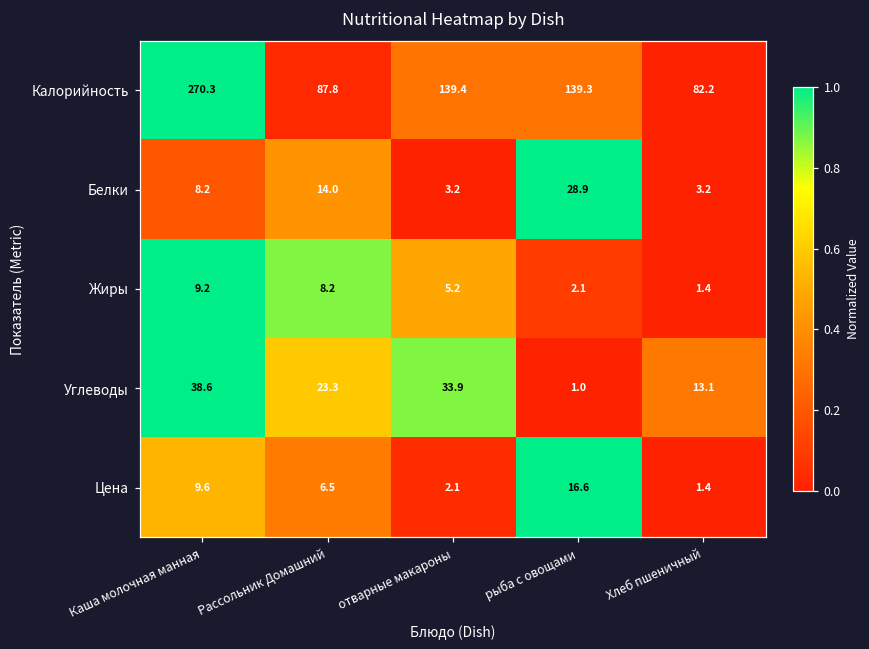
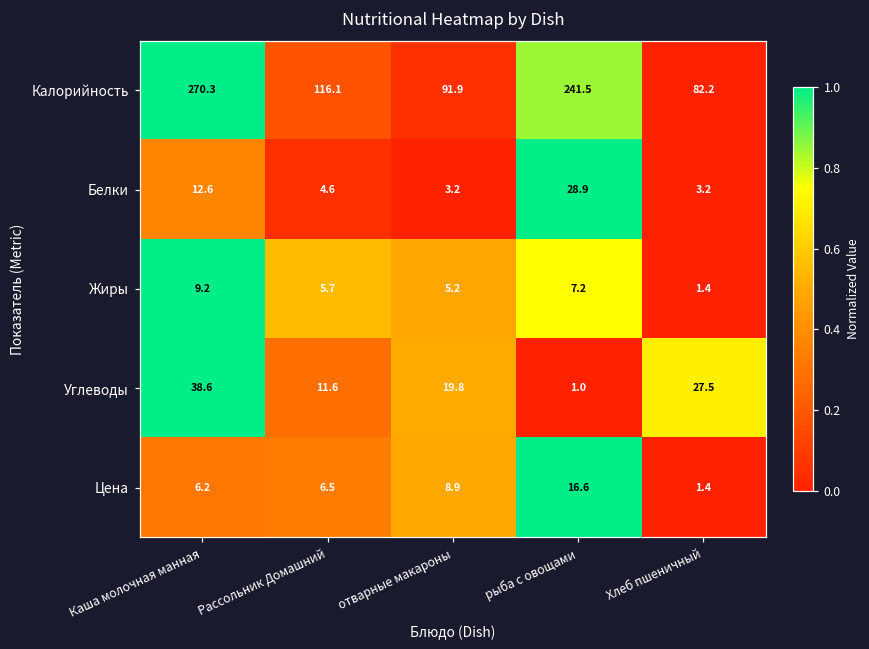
  {
    "Калорийность": {
      "Каша молочная манная": 270.3,
-     "Рассольник Домашний": 87.8,
-     "отварные макароны": 139.4,
-     "рыба с овощами": 139.3,
+     "Рассольник Домашний": 116.1,
+     "отварные макароны": 91.9,
+     "рыба с овощами": 241.5,
      "Хлеб пшеничный": 82.2
    },
    "Белки": {
-     "Каша молочная манная": 8.2,
-     "Рассольник Домашний": 14.0,
+     "Каша молочная манная": 12.6,
+     "Рассольник Домашний": 4.6,
      "отварные макароны": 3.2,
      "рыба с овощами": 28.9,
      "Хлеб пшеничный": 3.2
    },
    "Жиры": {
      "Каша молочная манная": 9.2,
-     "Рассольник Домашний": 8.2,
+     "Рассольник Домашний": 5.7,
      "отварные макароны": 5.2,
-     "рыба с овощами": 2.1,
+     "рыба с овощами": 7.2,
      "Хлеб пшеничный": 1.4
    },
    "Углеводы": {
      "Каша молочная манная": 38.6,
-     "Рассольник Домашний": 23.3,
-     "отварные макароны": 33.9,
+     "Рассольник Домашний": 11.6,
+     "отварные макароны": 19.8,
      "рыба с овощами": 1.0,
-     "Хлеб пшеничный": 13.1
+     "Хлеб пшеничный": 27.5
    },
    "Цена": {
-     "Каша молочная манная": 9.6,
+     "Каша молочная манная": 6.2,
      "Рассольник Домашний": 6.5,
-     "отварные макароны": 2.1,
+     "отварные макароны": 8.9,
      "рыба с овощами": 16.6,
      "Хлеб пшеничный": 1.4
    }
  }
